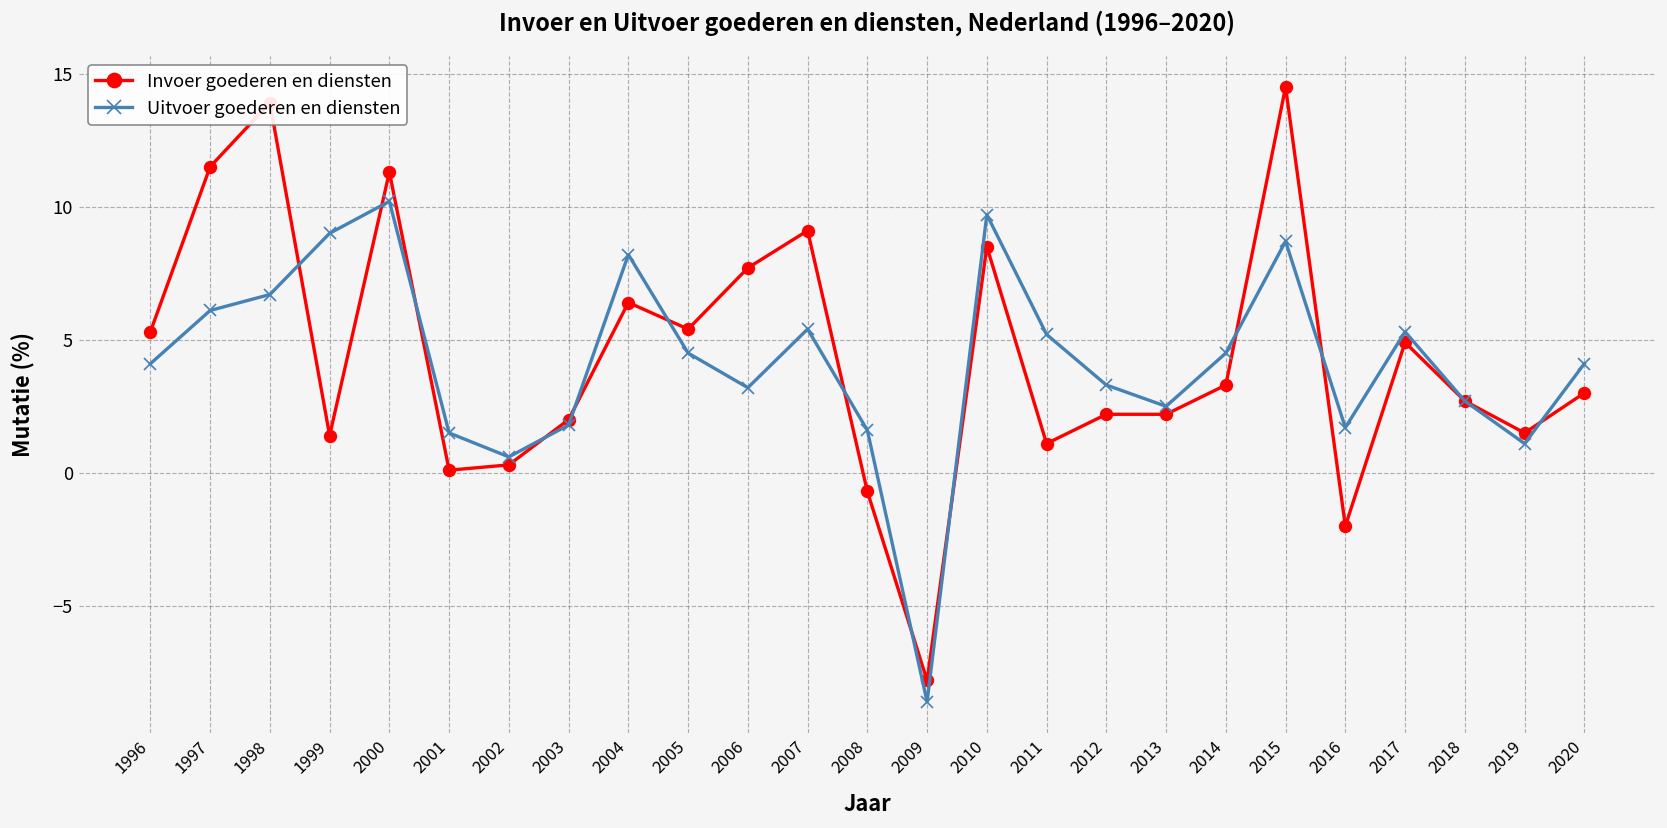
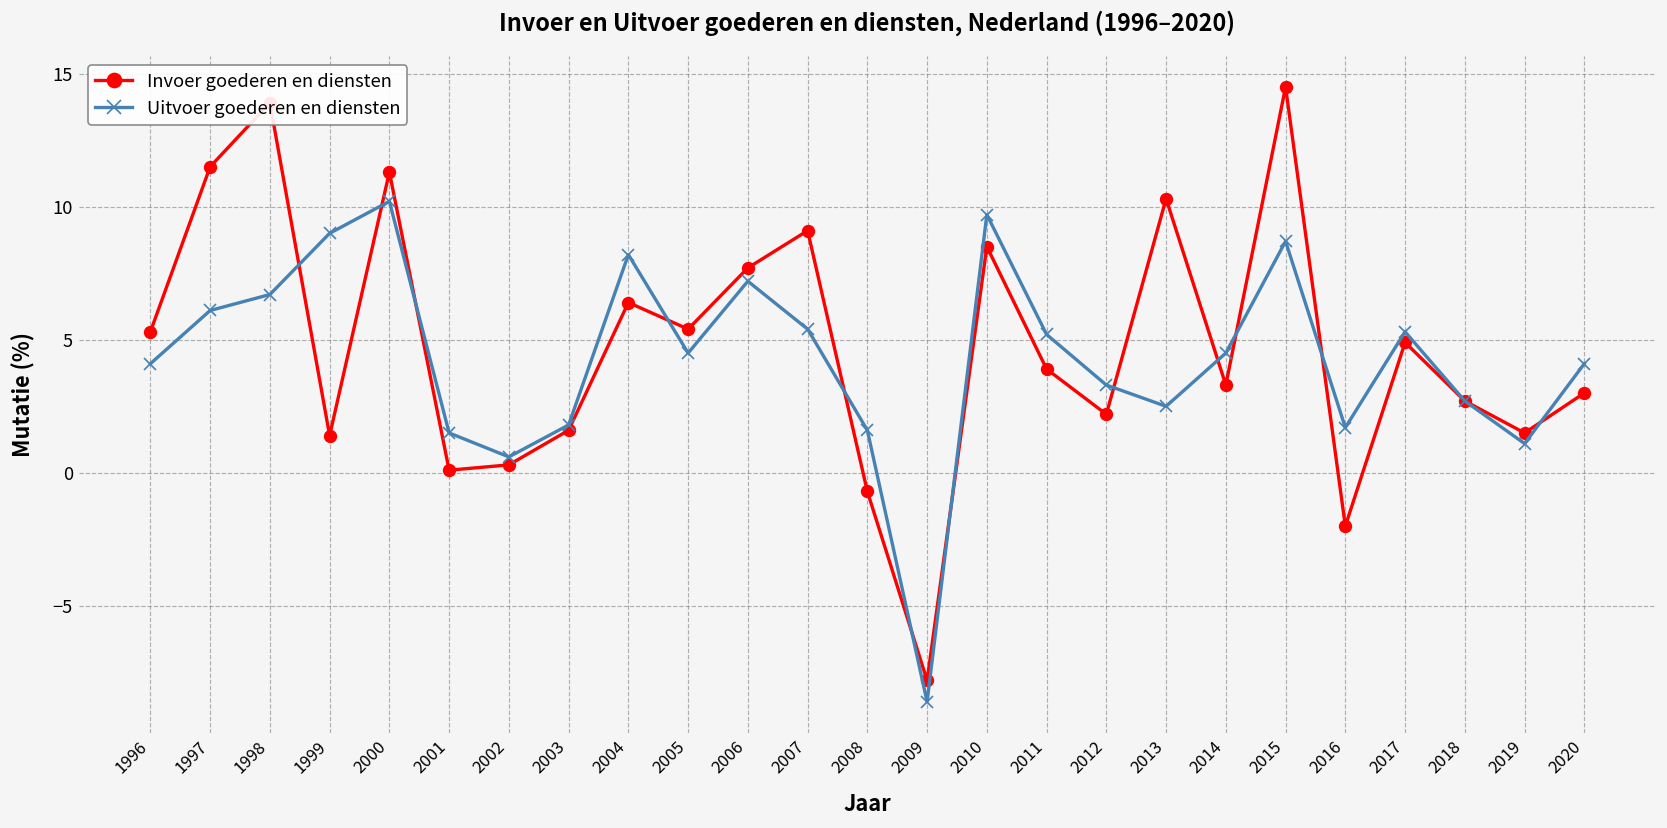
  {
    "Invoer goederen en diensten": {
      "1996": 5.3,
      "1997": 11.5,
      "1999": 1.4,
      "2000": 11.3,
      "2001": 0.1,
      "2002": 0.3,
-     "2003": 2.0,
+     "2003": 1.6,
      "2004": 6.4,
      "2005": 5.4,
      "2006": 7.7,
      "2007": 9.1,
      "2008": -0.7,
      "2009": -7.8,
      "2010": 8.5,
-     "2011": 1.1,
+     "2011": 3.9,
      "2012": 2.2,
-     "2013": 2.2,
+     "2013": 10.3,
      "2014": 3.3,
      "2015": 14.5,
      "2016": -2.0,
      "2017": 4.9,
      "2019": 1.5,
      "2020": 3.0
    },
    "Uitvoer goederen en diensten": {
      "1996": 4.1,
      "1997": 6.1,
      "1998": 6.7,
      "1999": 9.0,
      "2000": 10.2,
      "2001": 1.5,
      "2002": 0.6,
      "2003": 1.8,
      "2004": 8.2,
      "2005": 4.5,
-     "2006": 3.2,
+     "2006": 7.2,
      "2007": 5.4,
      "2008": 1.6,
      "2009": -8.6,
      "2010": 9.7,
      "2011": 5.2,
      "2012": 3.3,
      "2013": 2.5,
      "2014": 4.5,
      "2015": 8.7,
      "2016": 1.7,
      "2017": 5.3,
      "2019": 1.1,
      "2020": 4.1
    }
  }
